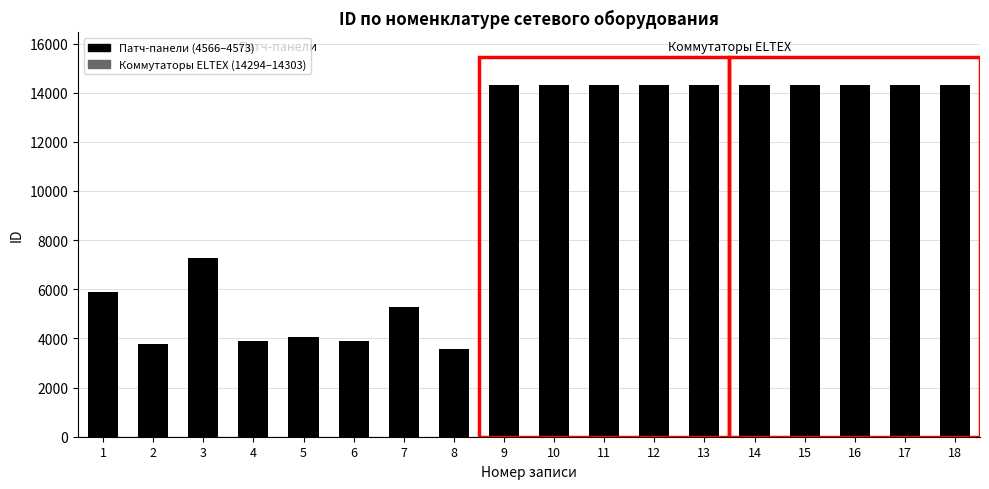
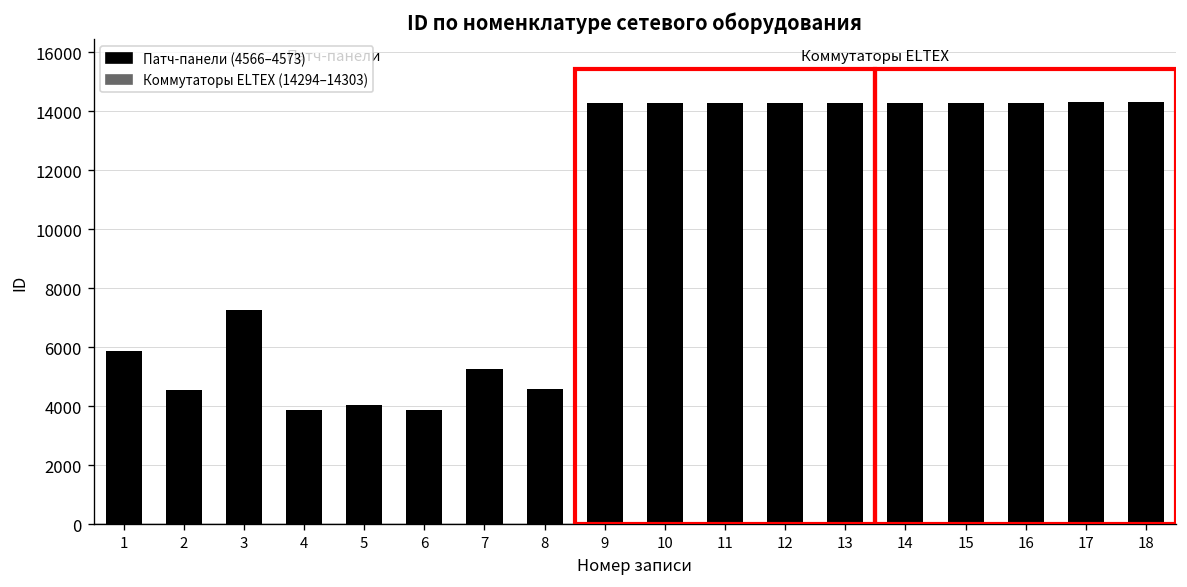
  {
    "1": 5900,
-   "2": 3800,
+   "2": 4600,
    "3": 7300,
    "4": 3900,
    "5": 4000,
    "6": 3900,
    "7": 5300,
-   "8": 3600,
+   "8": 4600,
    "9": 14300,
    "10": 14300,
    "11": 14300,
    "12": 14300,
    "13": 14300,
    "14": 14300,
    "15": 14300,
    "16": 14300,
    "17": 14300,
    "18": 14300
  }
